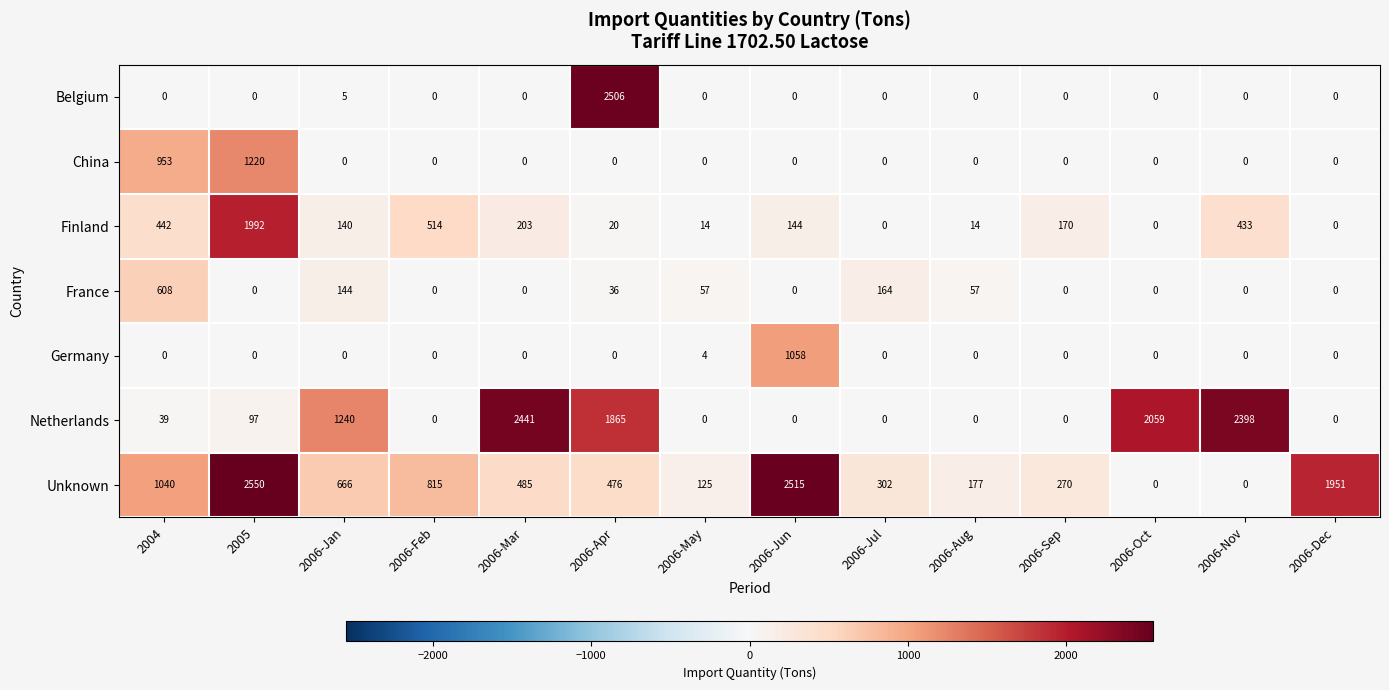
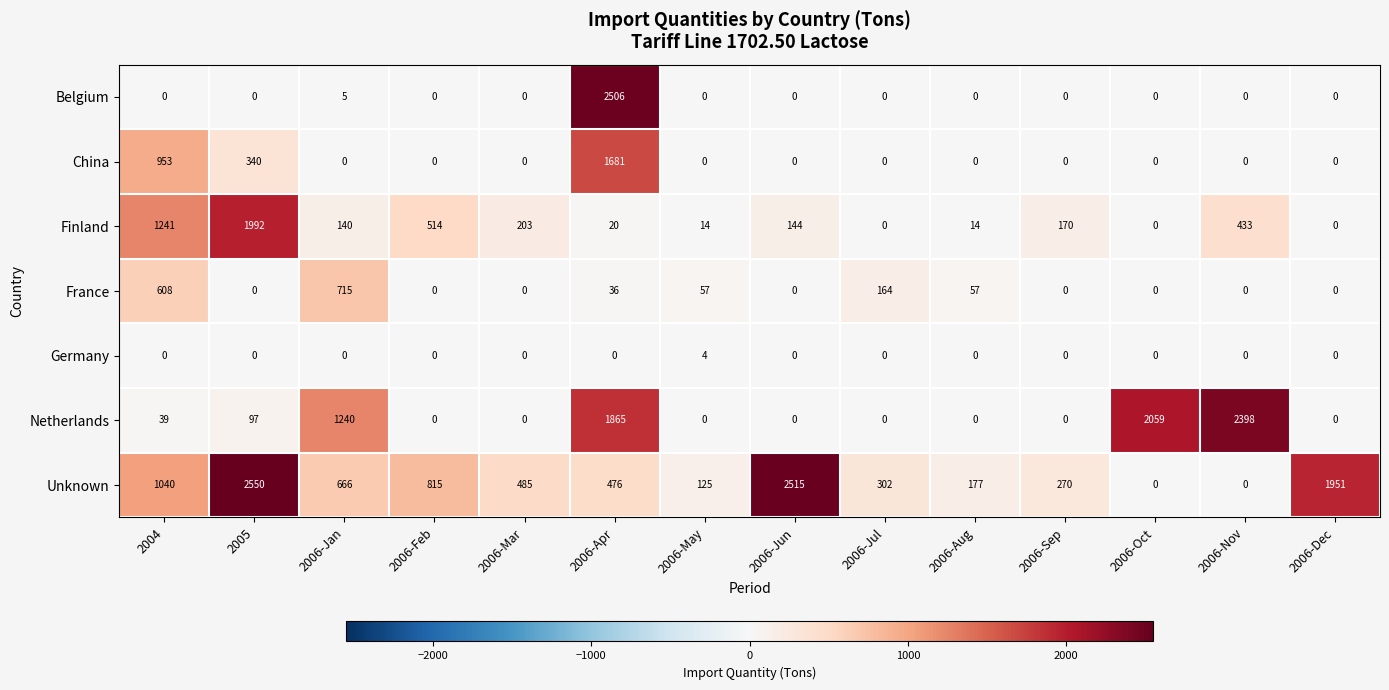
  {
    "Belgium": {
      "2004": 0,
      "2005": 0,
      "2006-Jan": 5,
      "2006-Feb": 0,
      "2006-Mar": 0,
      "2006-Apr": 2506,
      "2006-May": 0,
      "2006-Jun": 0,
      "2006-Jul": 0,
      "2006-Aug": 0,
      "2006-Sep": 0,
      "2006-Oct": 0,
      "2006-Nov": 0,
      "2006-Dec": 0
    },
    "China": {
      "2004": 953,
-     "2005": 1220,
+     "2005": 340,
      "2006-Jan": 0,
      "2006-Feb": 0,
      "2006-Mar": 0,
-     "2006-Apr": 0,
+     "2006-Apr": 1681,
      "2006-May": 0,
      "2006-Jun": 0,
      "2006-Jul": 0,
      "2006-Aug": 0,
      "2006-Sep": 0,
      "2006-Oct": 0,
      "2006-Nov": 0,
      "2006-Dec": 0
    },
    "Finland": {
-     "2004": 442,
+     "2004": 1241,
      "2005": 1992,
      "2006-Jan": 140,
      "2006-Feb": 514,
      "2006-Mar": 203,
      "2006-Apr": 20,
      "2006-May": 14,
      "2006-Jun": 144,
      "2006-Jul": 0,
      "2006-Aug": 14,
      "2006-Sep": 170,
      "2006-Oct": 0,
      "2006-Nov": 433,
      "2006-Dec": 0
    },
    "France": {
      "2004": 608,
      "2005": 0,
-     "2006-Jan": 144,
+     "2006-Jan": 715,
      "2006-Feb": 0,
      "2006-Mar": 0,
      "2006-Apr": 36,
      "2006-May": 57,
      "2006-Jun": 0,
      "2006-Jul": 164,
      "2006-Aug": 57,
      "2006-Sep": 0,
      "2006-Oct": 0,
      "2006-Nov": 0,
      "2006-Dec": 0
    },
    "Germany": {
      "2004": 0,
      "2005": 0,
      "2006-Jan": 0,
      "2006-Feb": 0,
      "2006-Mar": 0,
      "2006-Apr": 0,
      "2006-May": 4,
-     "2006-Jun": 1058,
+     "2006-Jun": 0,
      "2006-Jul": 0,
      "2006-Aug": 0,
      "2006-Sep": 0,
      "2006-Oct": 0,
      "2006-Nov": 0,
      "2006-Dec": 0
    },
    "Netherlands": {
      "2004": 39,
      "2005": 97,
      "2006-Jan": 1240,
      "2006-Feb": 0,
-     "2006-Mar": 2441,
+     "2006-Mar": 0,
      "2006-Apr": 1865,
      "2006-May": 0,
      "2006-Jun": 0,
      "2006-Jul": 0,
      "2006-Aug": 0,
      "2006-Sep": 0,
      "2006-Oct": 2059,
      "2006-Nov": 2398,
      "2006-Dec": 0
    },
    "Unknown": {
      "2004": 1040,
      "2005": 2550,
      "2006-Jan": 666,
      "2006-Feb": 815,
      "2006-Mar": 485,
      "2006-Apr": 476,
      "2006-May": 125,
      "2006-Jun": 2515,
      "2006-Jul": 302,
      "2006-Aug": 177,
      "2006-Sep": 270,
      "2006-Oct": 0,
      "2006-Nov": 0,
      "2006-Dec": 1951
    }
  }
